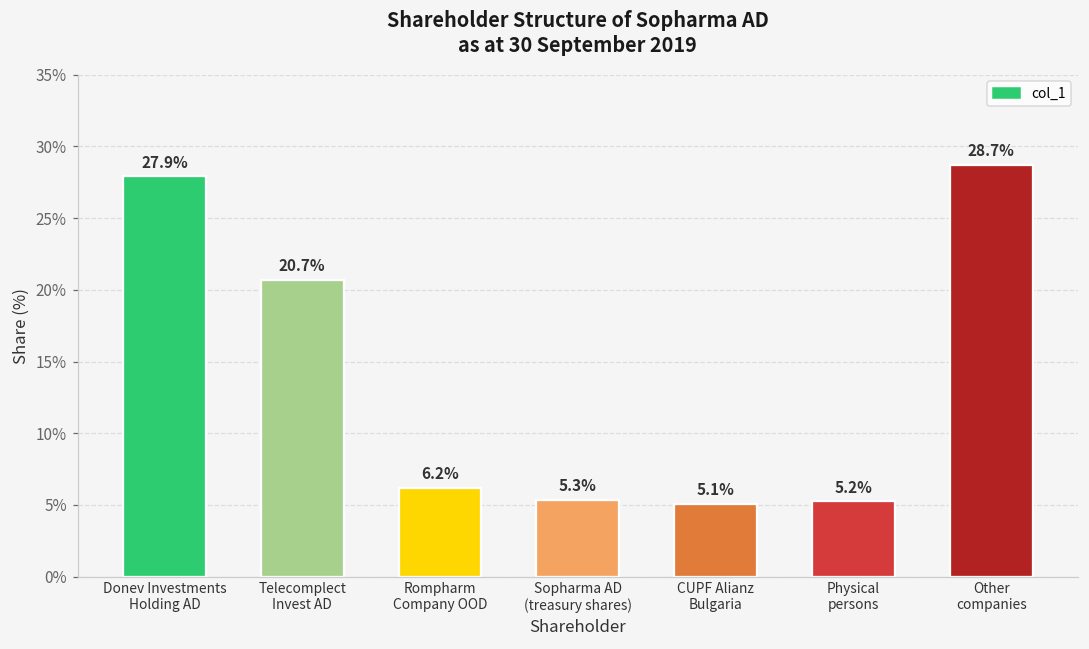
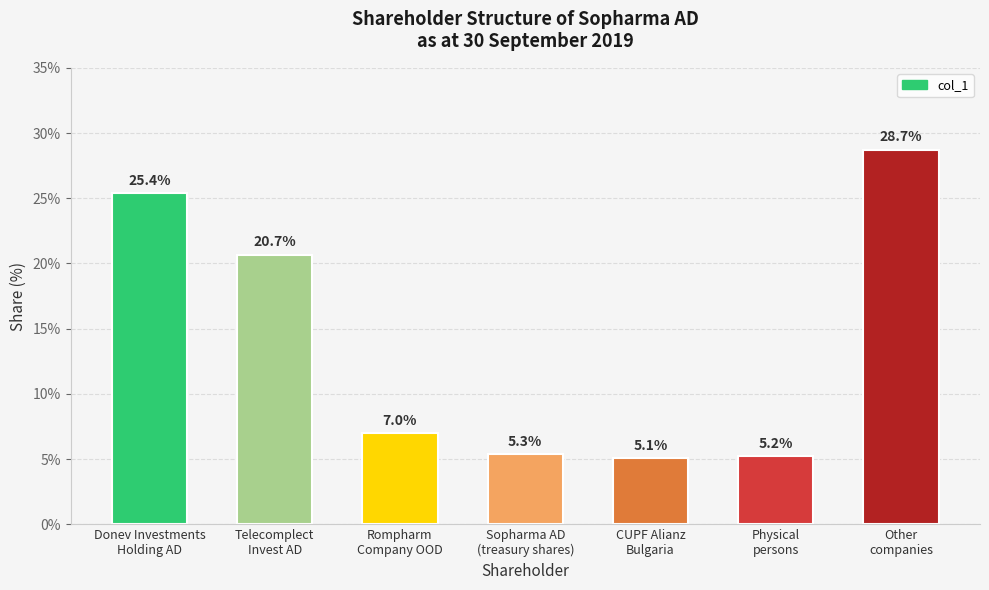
  {
-   "Donev Investments Holding AD": "27.9%",
+   "Donev Investments Holding AD": "25.4%",
    "Telecomplect Invest AD": "20.7%",
-   "Rompharm Company OOD": "6.2%",
+   "Rompharm Company OOD": "7.0%",
    "Sopharma AD (treasury shares)": "5.3%",
    "CUPF Alianz Bulgaria": "5.1%",
    "Physical persons": "5.2%",
    "Other companies": "28.7%"
  }
